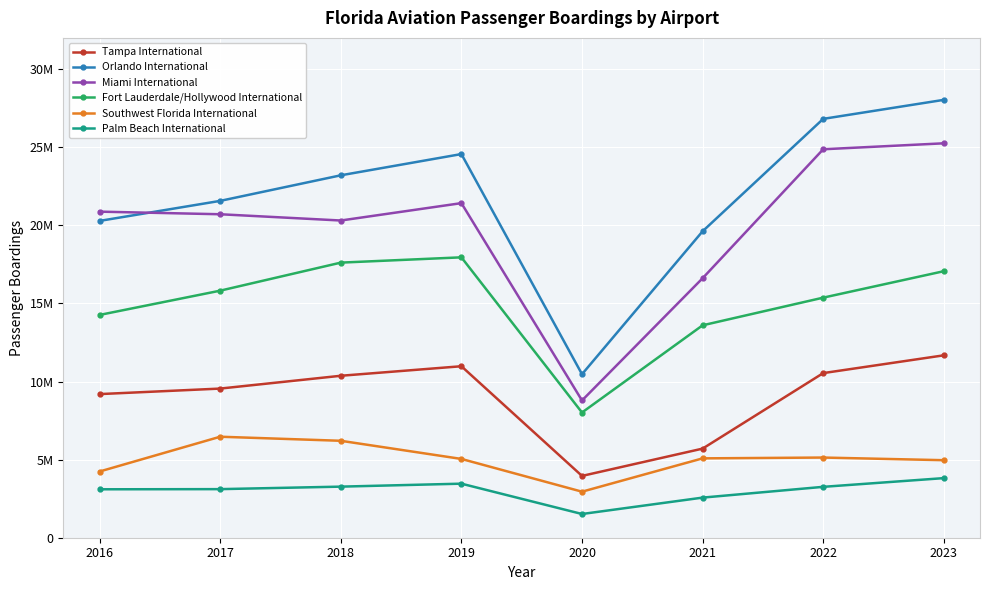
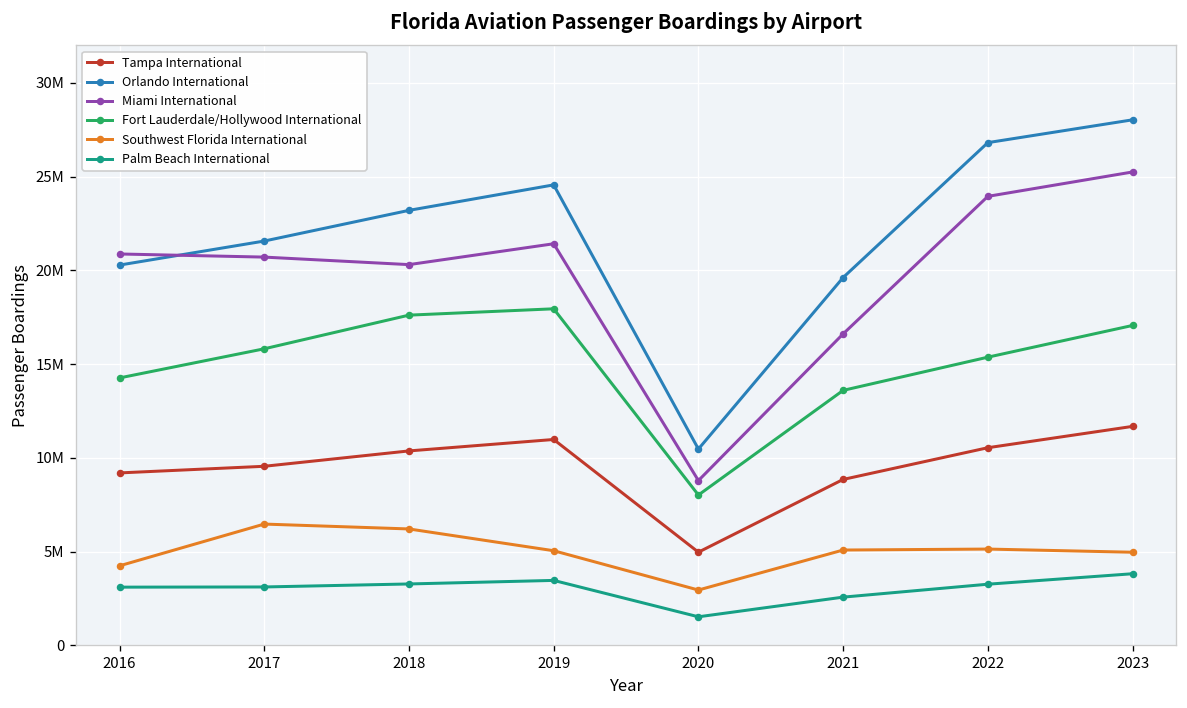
  {
    "Tampa International": {
      "2016": 9200000,
      "2017": 9500000,
      "2018": 10400000,
      "2019": 11000000,
-     "2020": 4000000,
-     "2021": 5700000,
+     "2020": 5000000,
+     "2021": 8800000,
      "2022": 10500000,
      "2023": 11700000
    },
    "Orlando International": {
      "2016": 20300000,
      "2017": 21600000,
      "2018": 23200000,
      "2019": 24600000,
      "2020": 10500000,
      "2021": 19600000,
      "2022": 26800000,
      "2023": 28000000
    },
    "Miami International": {
      "2016": 20900000,
      "2017": 20700000,
      "2018": 20300000,
      "2019": 21400000,
      "2020": 8800000,
      "2021": 16600000,
-     "2022": 24900000,
+     "2022": 23900000,
      "2023": 25300000
    },
    "Southwest Florida International": {
      "2016": 4200000,
      "2017": 6500000,
      "2018": 6200000,
      "2019": 5000000,
      "2020": 2900000,
      "2021": 5100000,
      "2022": 5100000,
      "2023": 5000000
    }
  }
